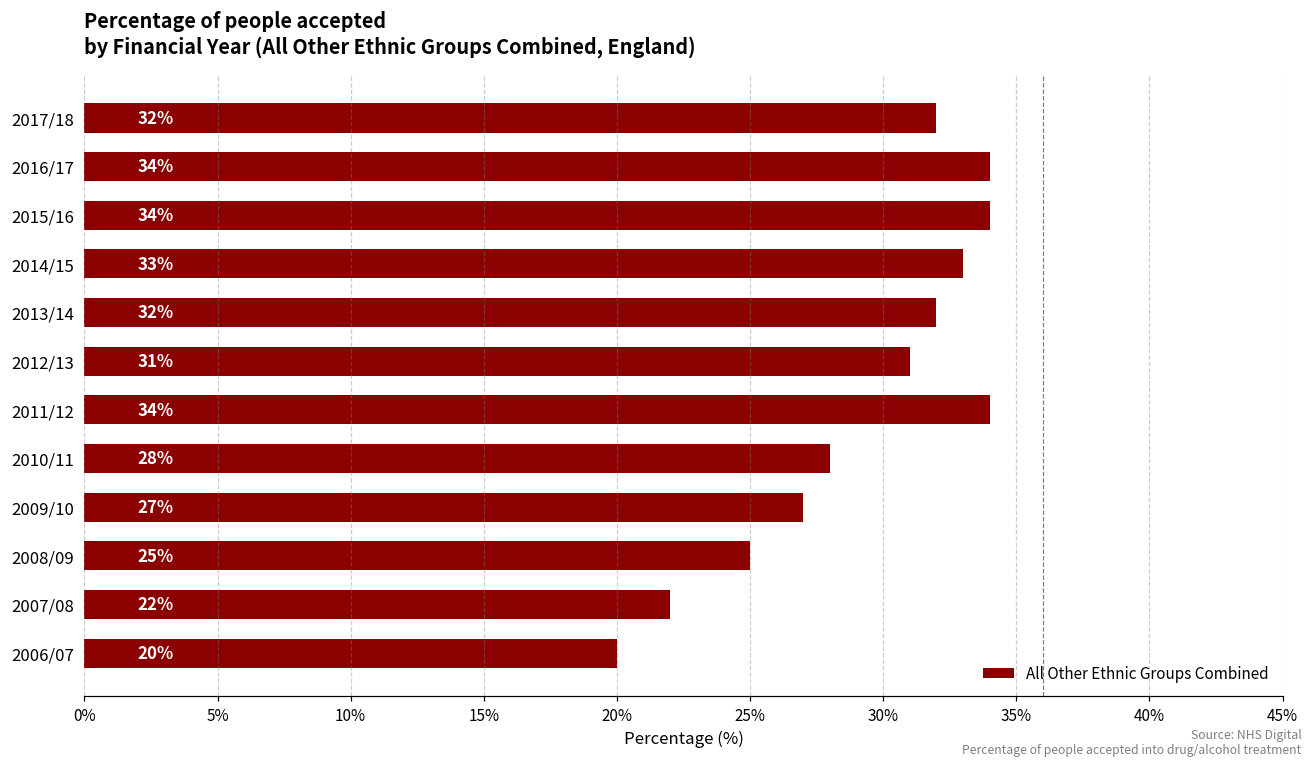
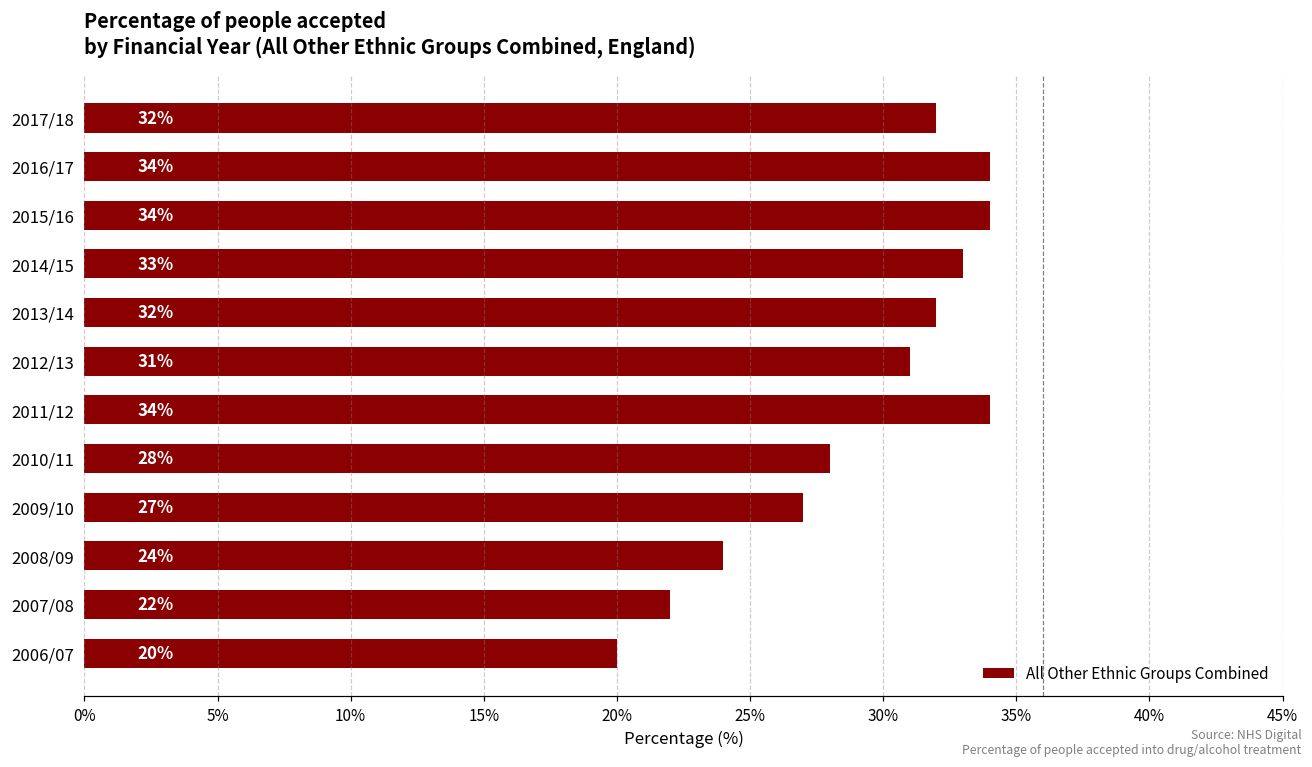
  {
    "2017/18": "32%",
    "2016/17": "34%",
    "2015/16": "34%",
    "2014/15": "33%",
    "2013/14": "32%",
    "2012/13": "31%",
    "2011/12": "34%",
    "2010/11": "28%",
    "2009/10": "27%",
-   "2008/09": "25%",
+   "2008/09": "24%",
    "2007/08": "22%",
    "2006/07": "20%"
  }
